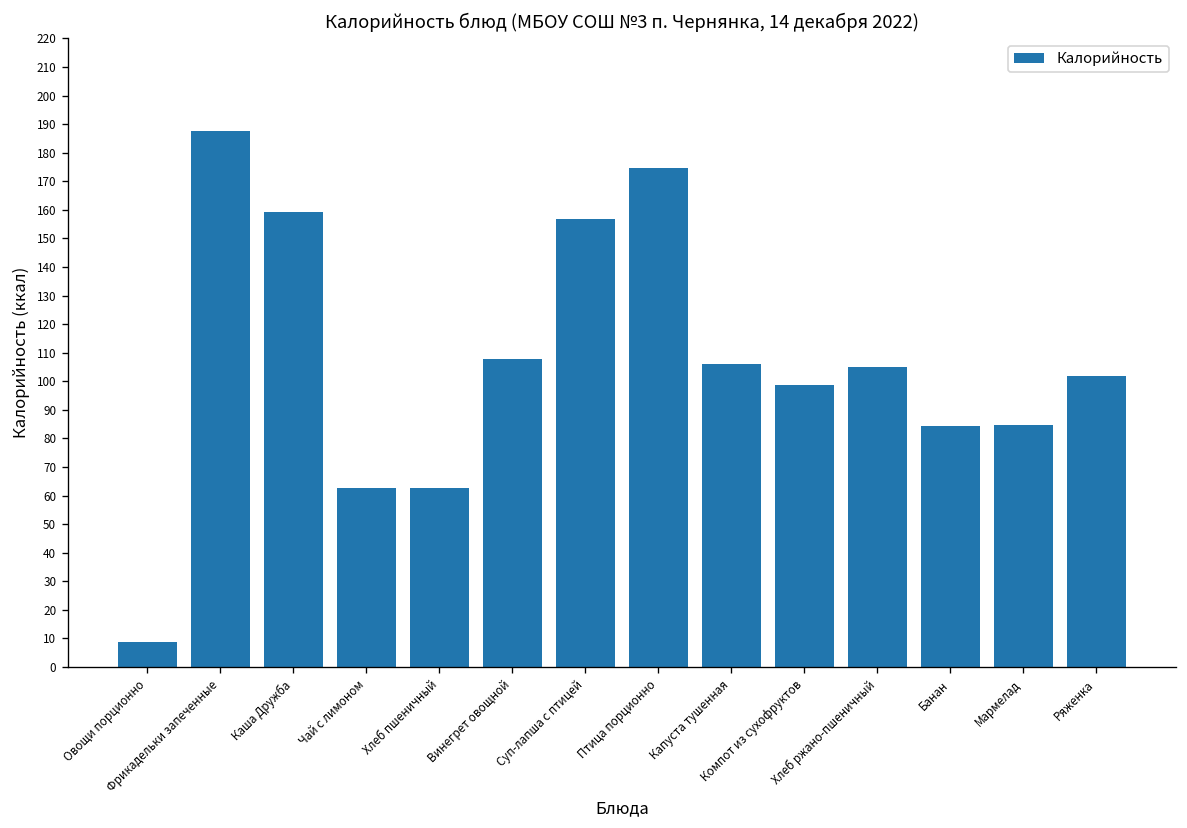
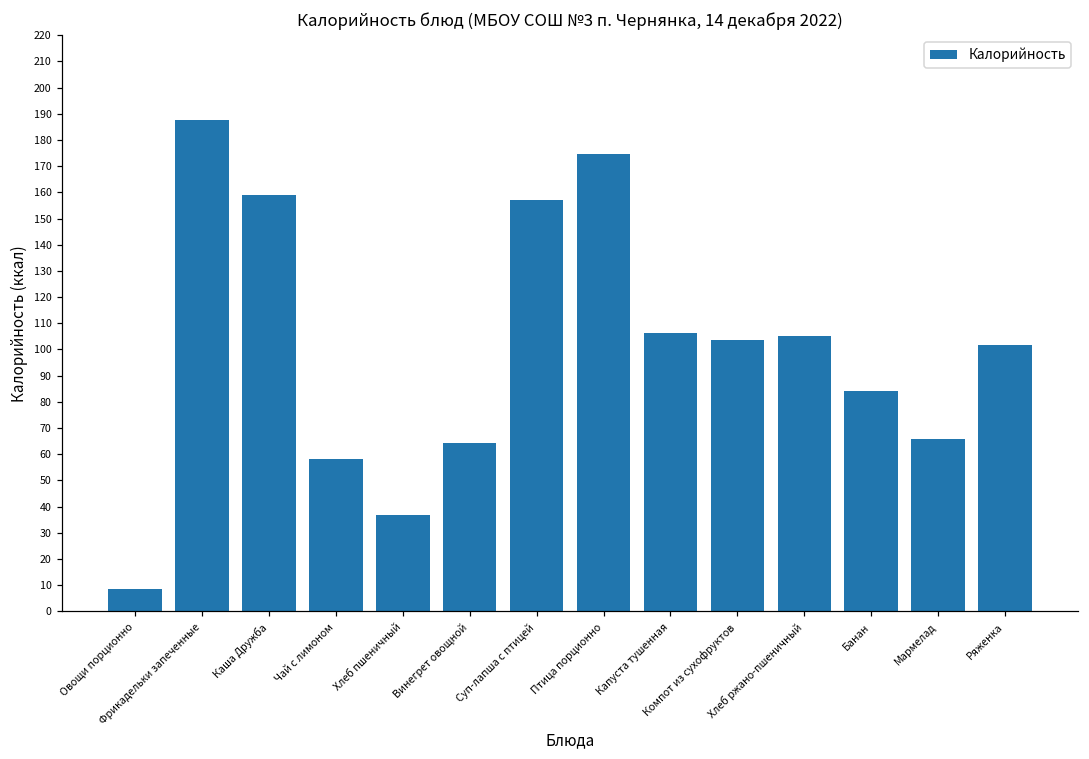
  {
    "Овощи порционно": 9,
    "Фрикадельки запеченные": 188,
    "Каша Дружба": 159,
-   "Чай с лимоном": 62,
-   "Хлеб пшеничный": 63,
-   "Винегрет овощной": 108,
+   "Чай с лимоном": 58,
+   "Хлеб пшеничный": 37,
+   "Винегрет овощной": 64,
    "Суп-лапша с птицей": 157,
    "Птица порционно": 175,
    "Капуста тушенная": 106,
-   "Компот из сухофруктов": 99,
+   "Компот из сухофруктов": 104,
    "Хлеб ржано-пшеничный": 105,
    "Банан": 84,
-   "Мармелад": 85,
+   "Мармелад": 66,
    "Ряженка": 102
  }
